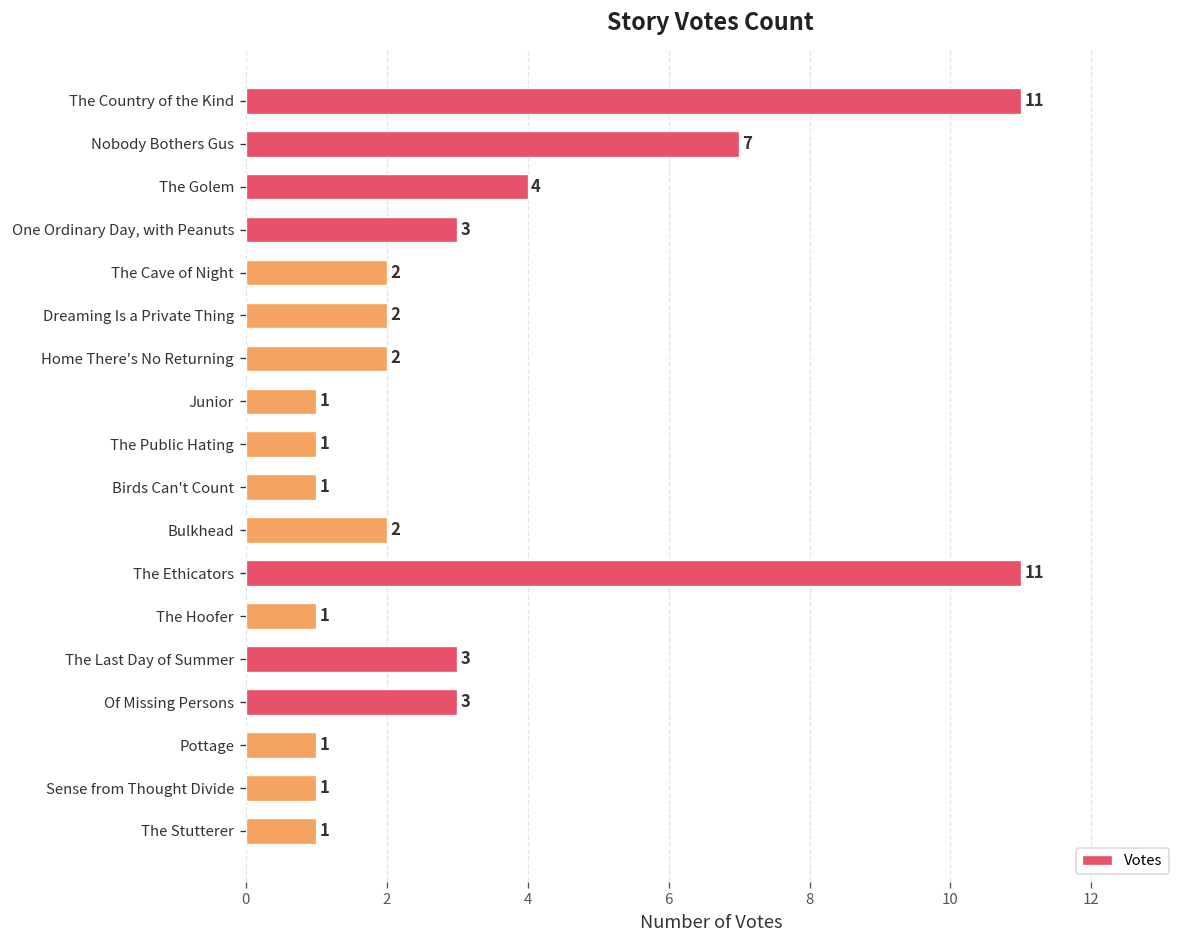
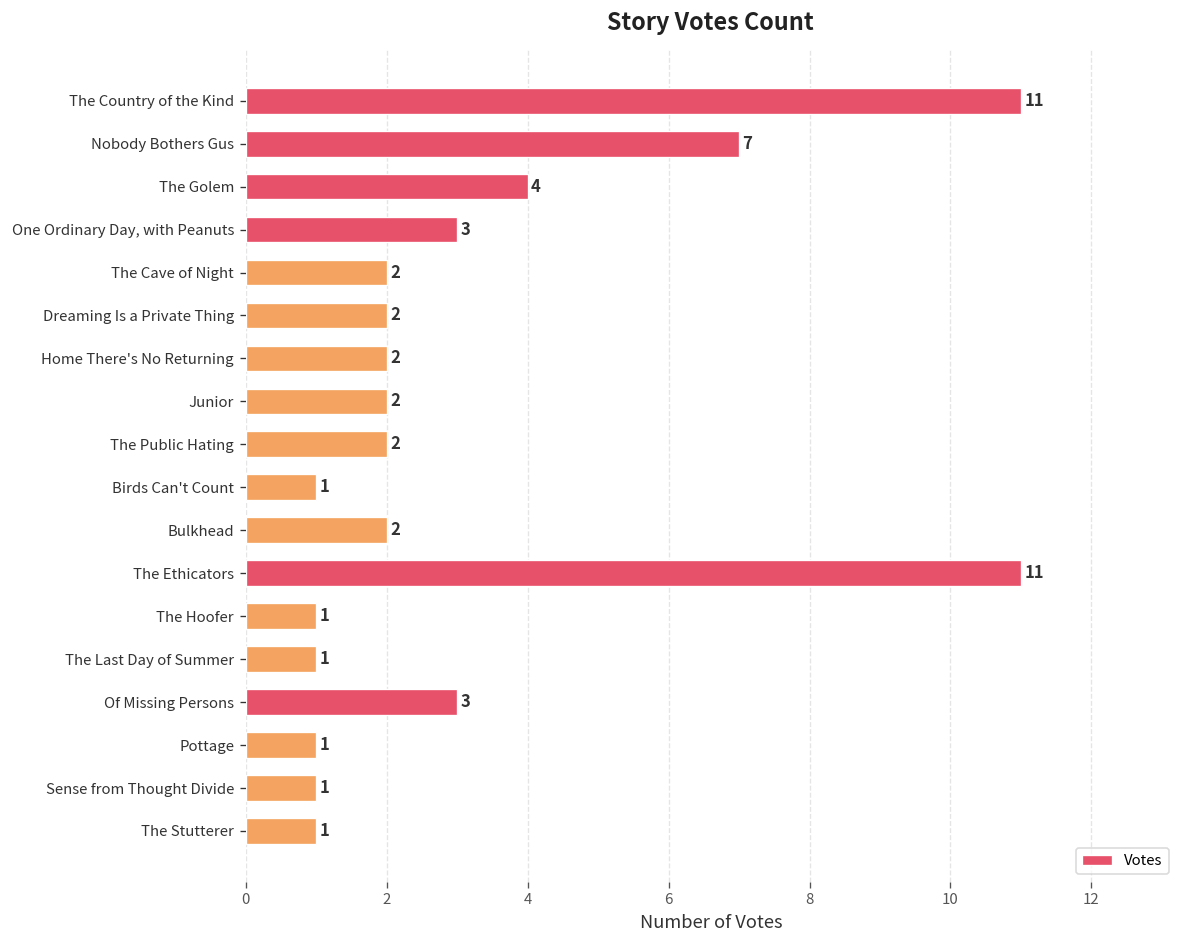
  {
    "The Country of the Kind": 11,
    "Nobody Bothers Gus": 7,
    "The Golem": 4,
    "One Ordinary Day, with Peanuts": 3,
    "The Cave of Night": 2,
    "Dreaming Is a Private Thing": 2,
    "Home There's No Returning": 2,
-   "Junior": 1,
-   "The Public Hating": 1,
+   "Junior": 2,
+   "The Public Hating": 2,
    "Birds Can't Count": 1,
    "Bulkhead": 2,
    "The Ethicators": 11,
    "The Hoofer": 1,
-   "The Last Day of Summer": 3,
+   "The Last Day of Summer": 1,
    "Of Missing Persons": 3,
    "Pottage": 1,
    "Sense from Thought Divide": 1,
    "The Stutterer": 1
  }
